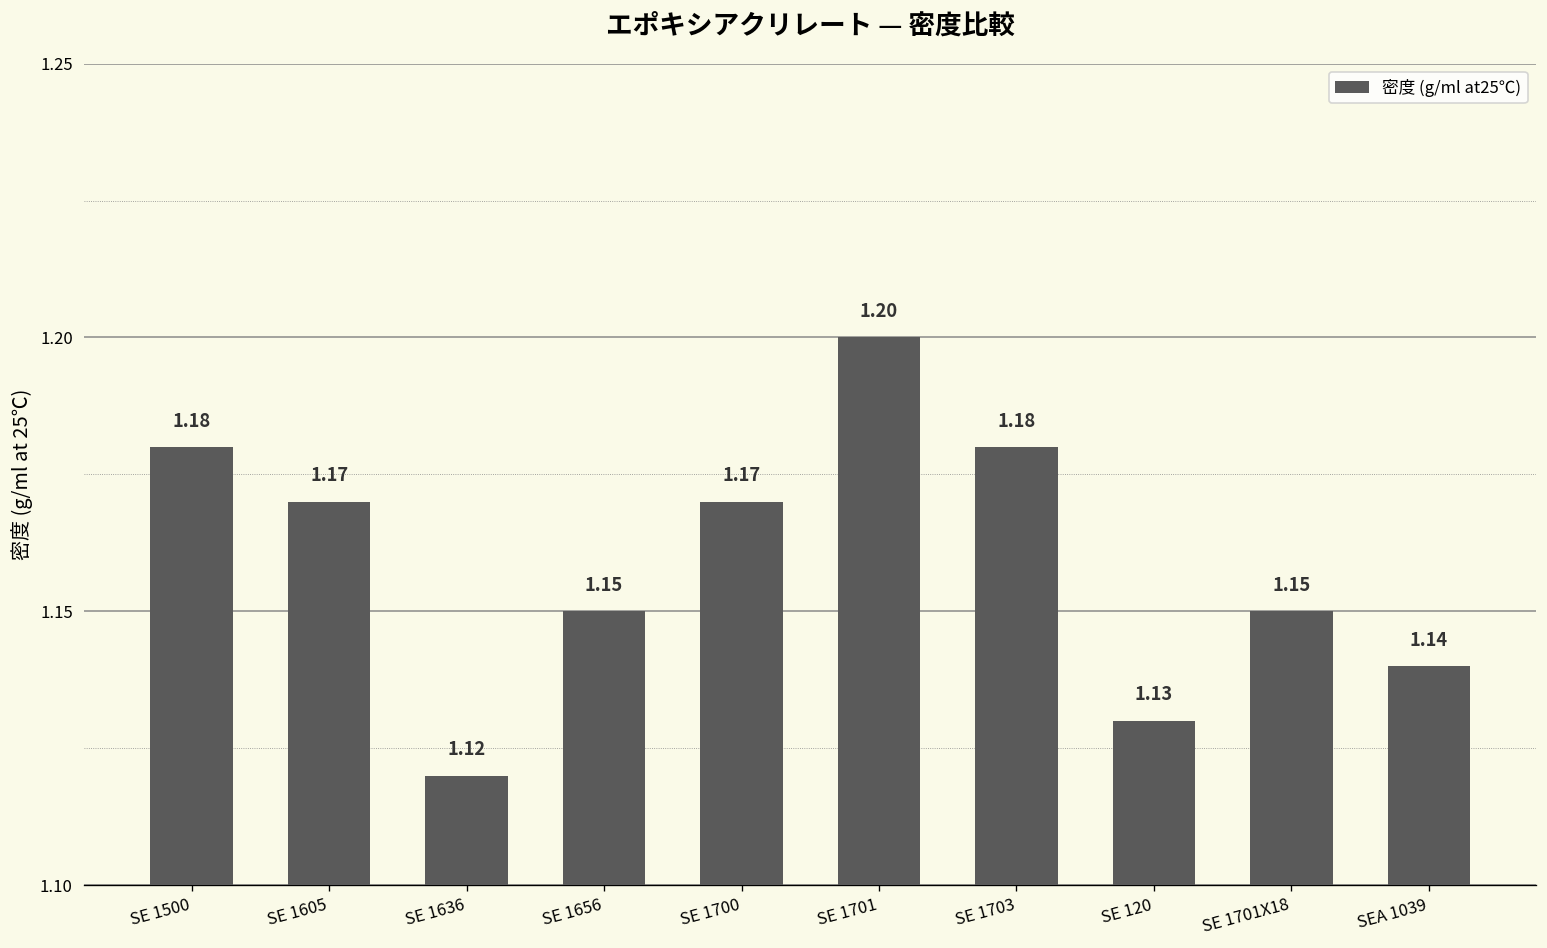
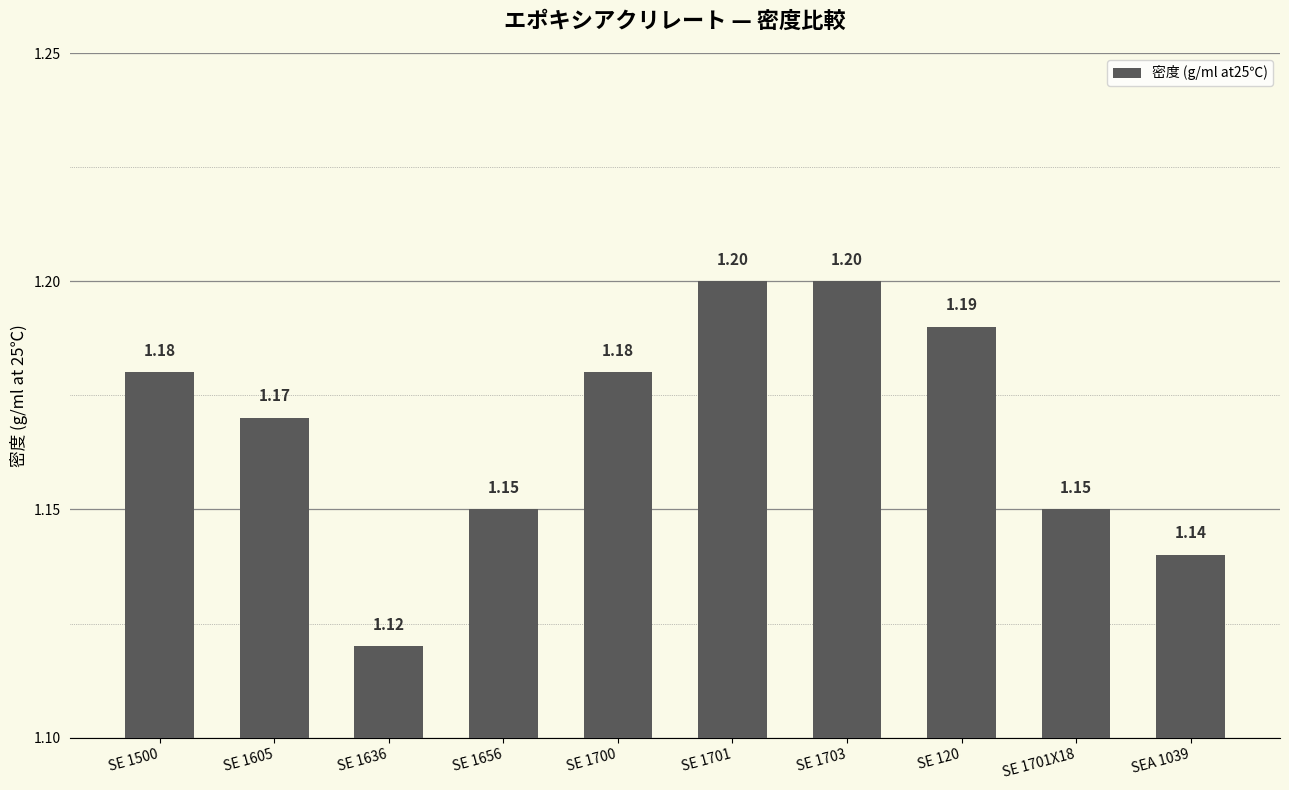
  {
    "SE 1500": 1.18,
    "SE 1605": 1.17,
    "SE 1636": 1.12,
    "SE 1656": 1.15,
-   "SE 1700": 1.17,
+   "SE 1700": 1.18,
    "SE 1701": 1.20,
-   "SE 1703": 1.18,
-   "SE 120": 1.13,
+   "SE 1703": 1.20,
+   "SE 120": 1.19,
    "SE 1701X18": 1.15,
    "SEA 1039": 1.14
  }
